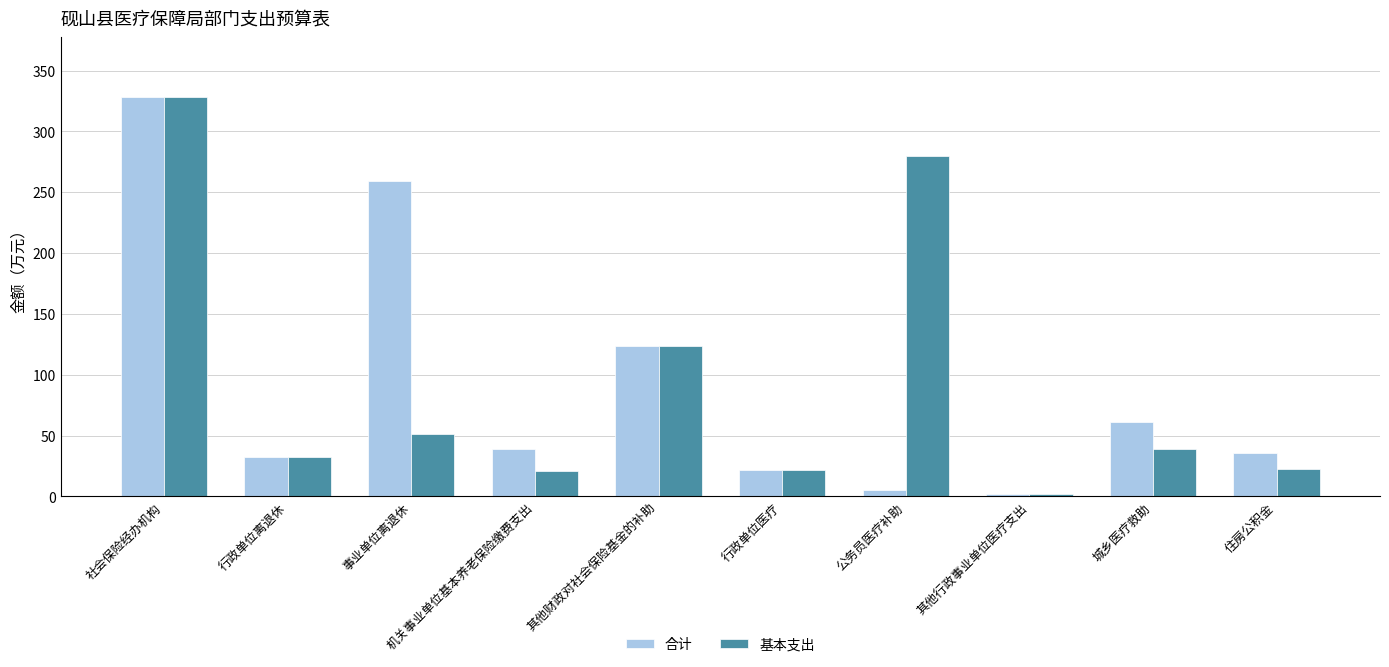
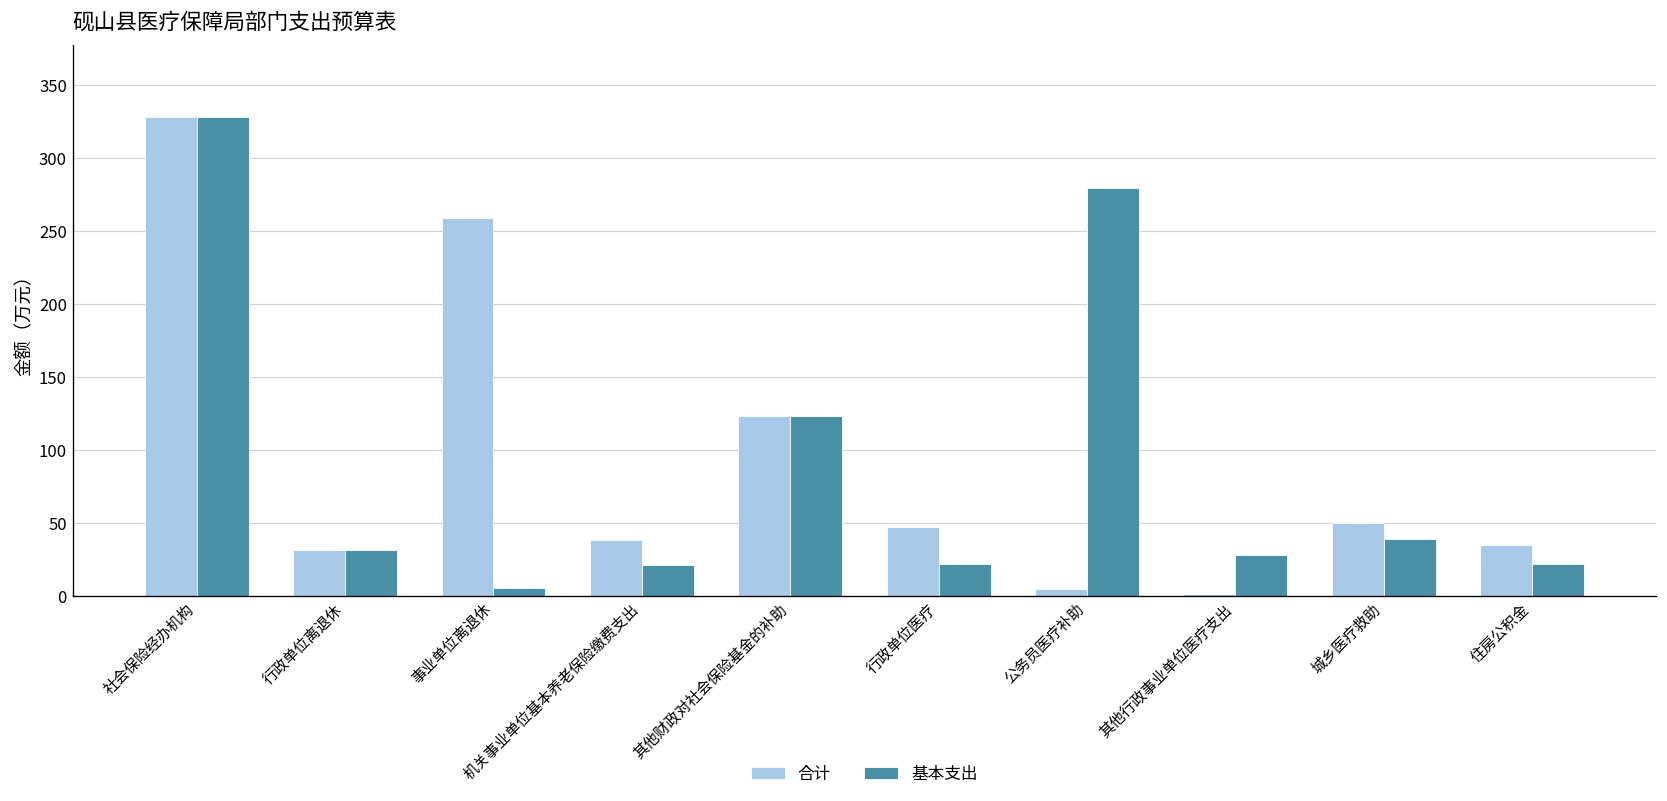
  {
    "合计": {
      "社会保险经办机构": 328,
      "行政单位离退休": 32,
      "事业单位离退休": 259,
      "机关事业单位基本养老保险缴费支出": 39,
      "其他财政对社会保险基金的补助": 123,
-     "行政单位医疗": 22,
+     "行政单位医疗": 47,
      "公务员医疗补助": 5,
-     "城乡医疗救助": 62,
+     "城乡医疗救助": 50,
      "住房公积金": 35
    },
    "基本支出": {
      "社会保险经办机构": 328,
      "行政单位离退休": 32,
-     "事业单位离退休": 51,
+     "事业单位离退休": 6,
      "机关事业单位基本养老保险缴费支出": 21,
      "其他财政对社会保险基金的补助": 123,
      "行政单位医疗": 22,
      "公务员医疗补助": 280,
-     "其他行政事业单位医疗支出": 2,
+     "其他行政事业单位医疗支出": 28,
      "城乡医疗救助": 39,
      "住房公积金": 22
    }
  }
